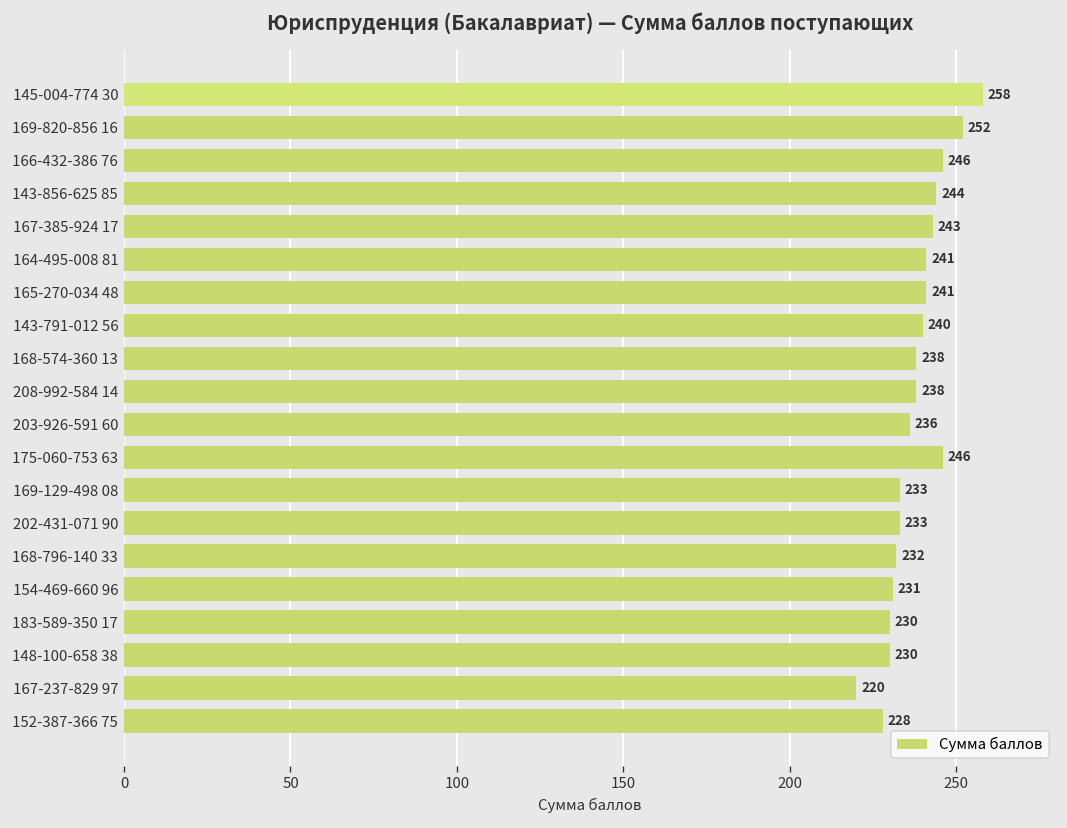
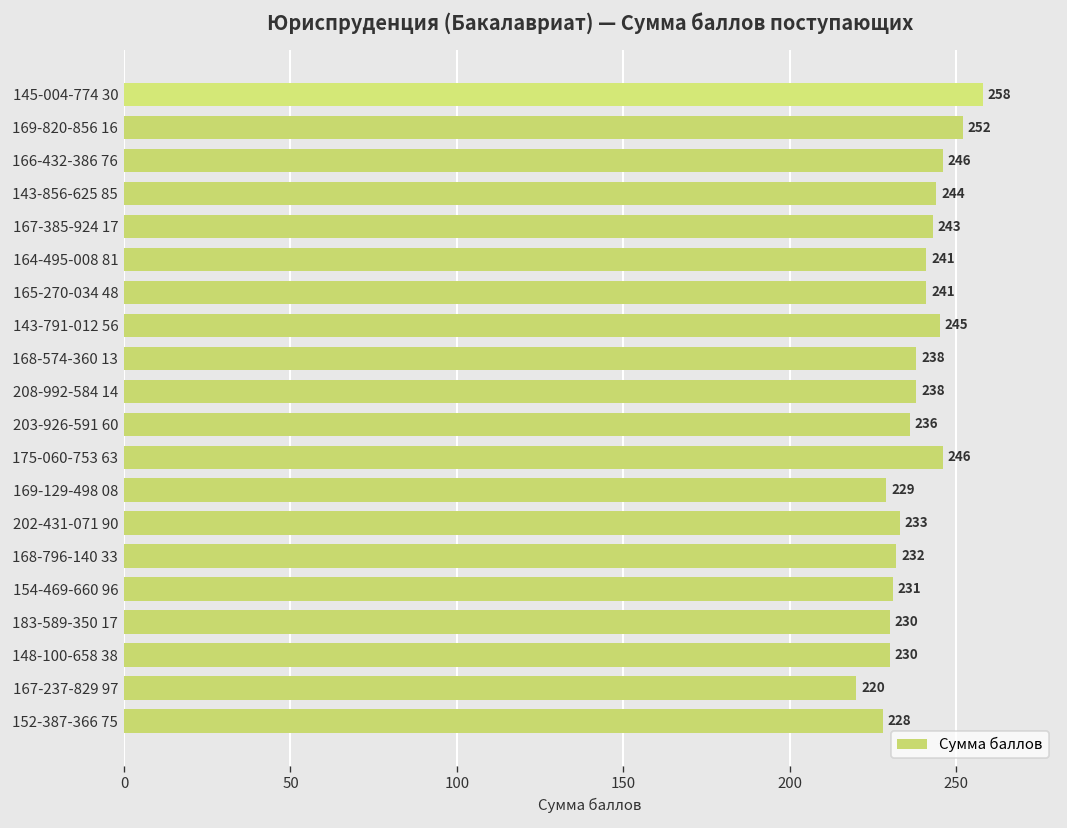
  {
    "145-004-774 30": 258,
    "169-820-856 16": 252,
    "166-432-386 76": 246,
    "143-856-625 85": 244,
    "167-385-924 17": 243,
    "164-495-008 81": 241,
    "165-270-034 48": 241,
-   "143-791-012 56": 240,
+   "143-791-012 56": 245,
    "168-574-360 13": 238,
    "208-992-584 14": 238,
    "203-926-591 60": 236,
    "175-060-753 63": 246,
-   "169-129-498 08": 233,
+   "169-129-498 08": 229,
    "202-431-071 90": 233,
    "168-796-140 33": 232,
    "154-469-660 96": 231,
    "183-589-350 17": 230,
    "148-100-658 38": 230,
    "167-237-829 97": 220,
    "152-387-366 75": 228
  }
